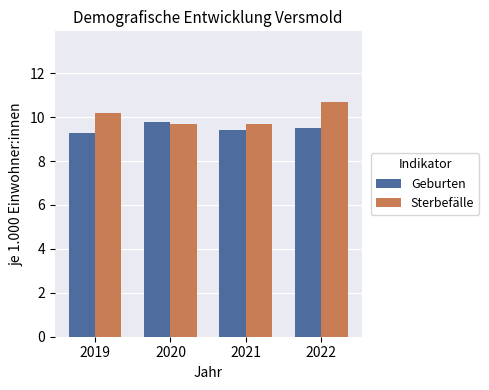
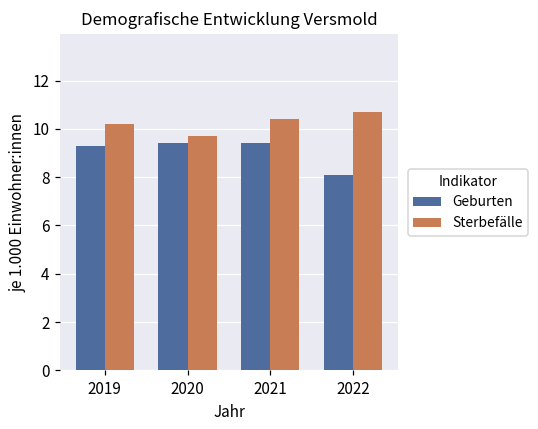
  {
    "Geburten": {
      "2019": 9.3,
-     "2020": 9.8,
+     "2020": 9.4,
      "2021": 9.4,
-     "2022": 9.5
+     "2022": 8.1
    },
    "Sterbefälle": {
      "2019": 10.2,
      "2020": 9.7,
-     "2021": 9.7,
+     "2021": 10.4,
      "2022": 10.7
    }
  }
